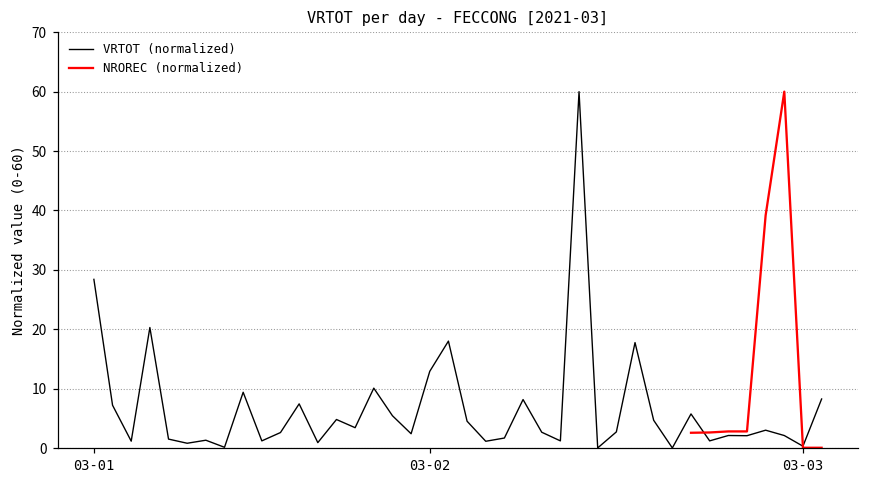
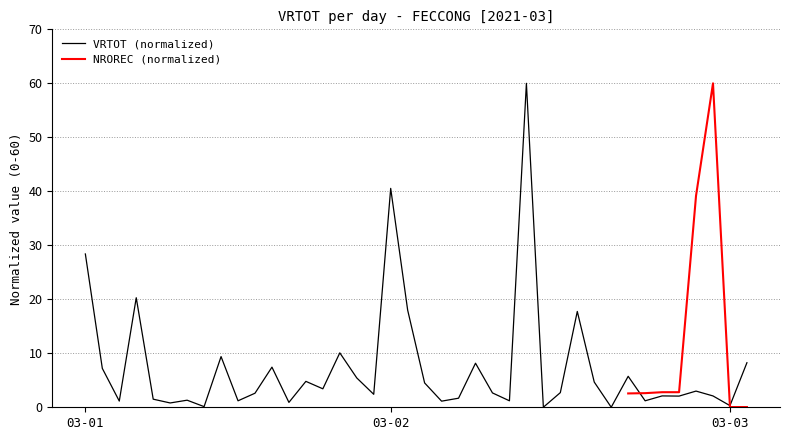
  {
    "VRTOT (normalized)": {
      "03-01": 28,
-     "03-02": 13
+     "03-02": 41
    }
  }
